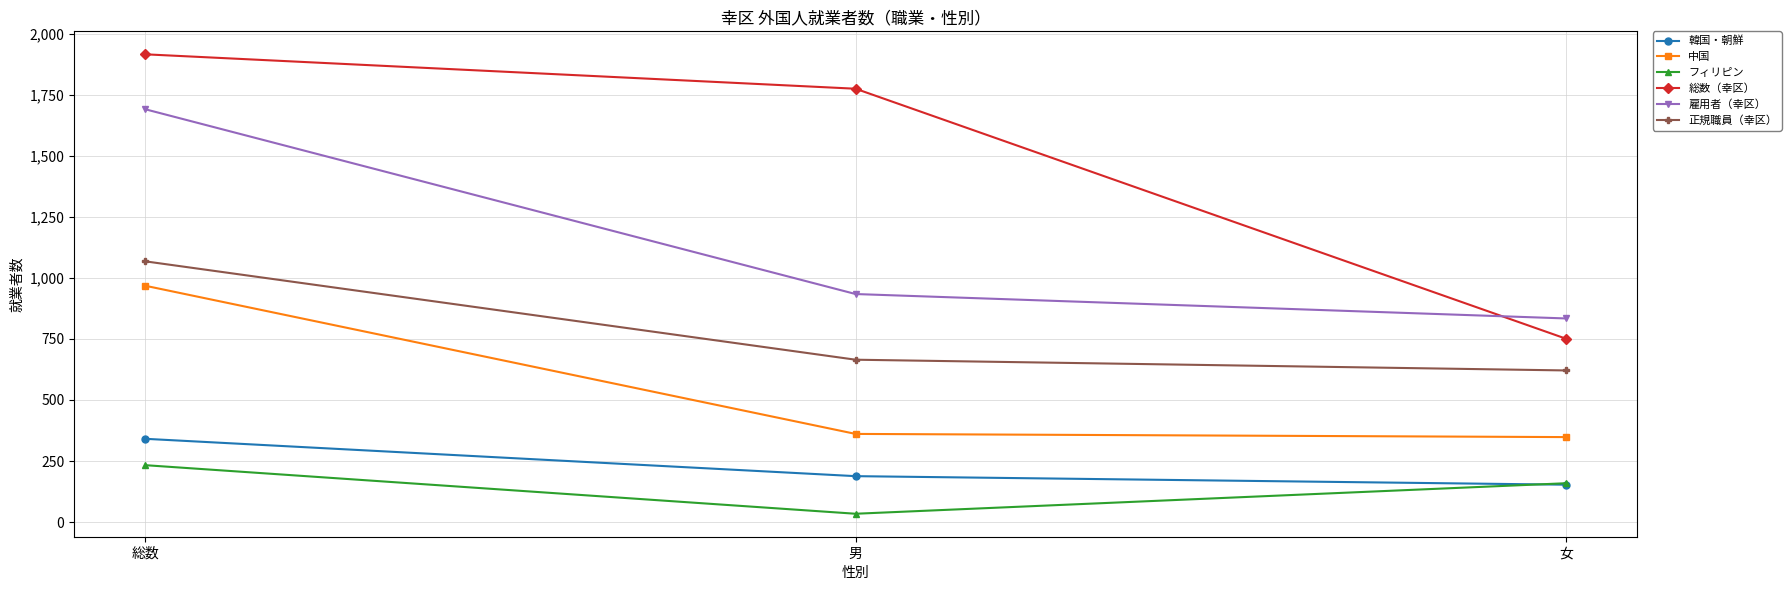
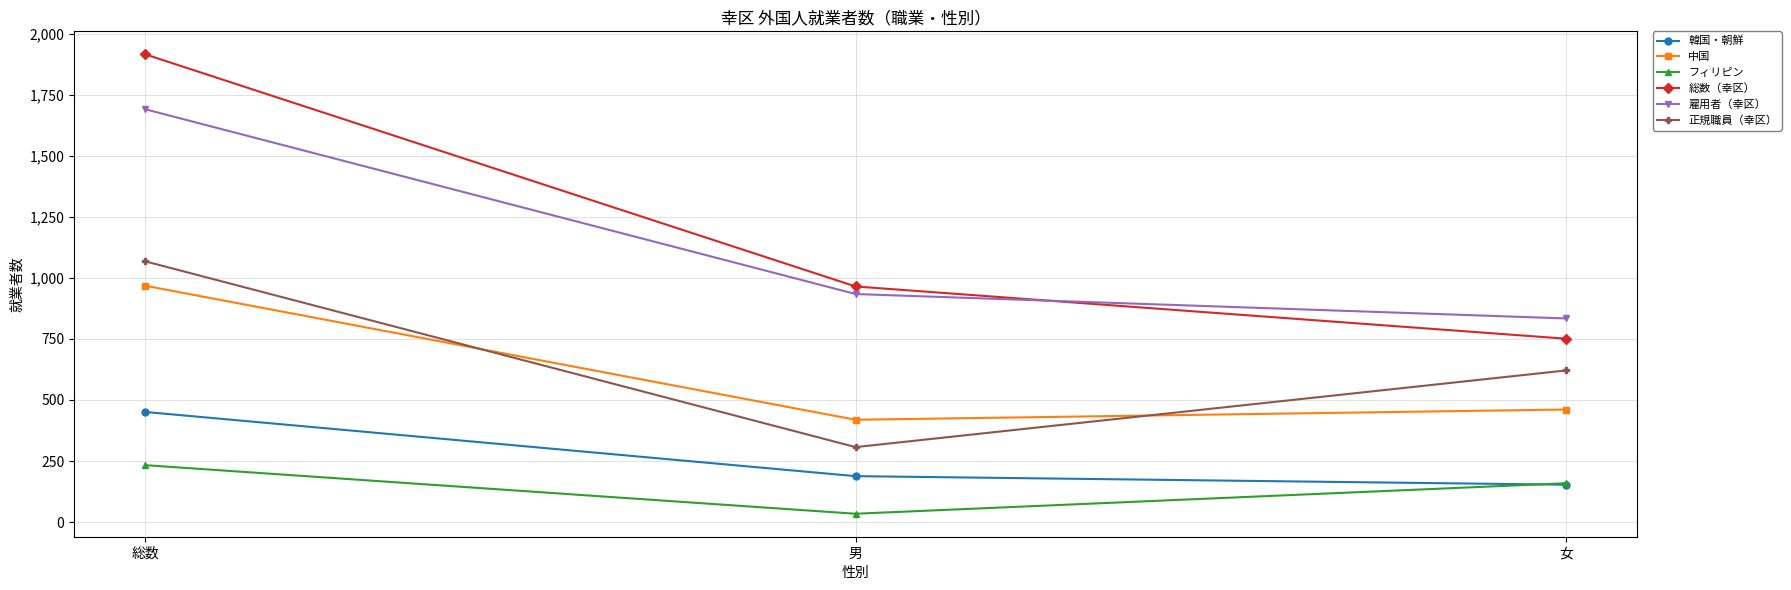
  {
    "韓国・朝鮮": {
-     "総数": "340",
+     "総数": "450",
      "男": "190"
    },
    "中国": {
      "総数": "970",
-     "男": "360",
-     "女": "350"
+     "男": "420",
+     "女": "460"
    },
    "フィリピン": {
      "総数": "230",
      "男": "30"
    },
    "総数（幸区）": {
      "総数": "1,920",
-     "男": "1,780",
+     "男": "970",
      "女": "750"
    },
    "雇用者（幸区）": {
      "総数": "1,690",
      "男": "930",
      "女": "830"
    },
    "正規職員（幸区）": {
      "総数": "1,070",
-     "男": "670",
+     "男": "310",
      "女": "620"
    }
  }
